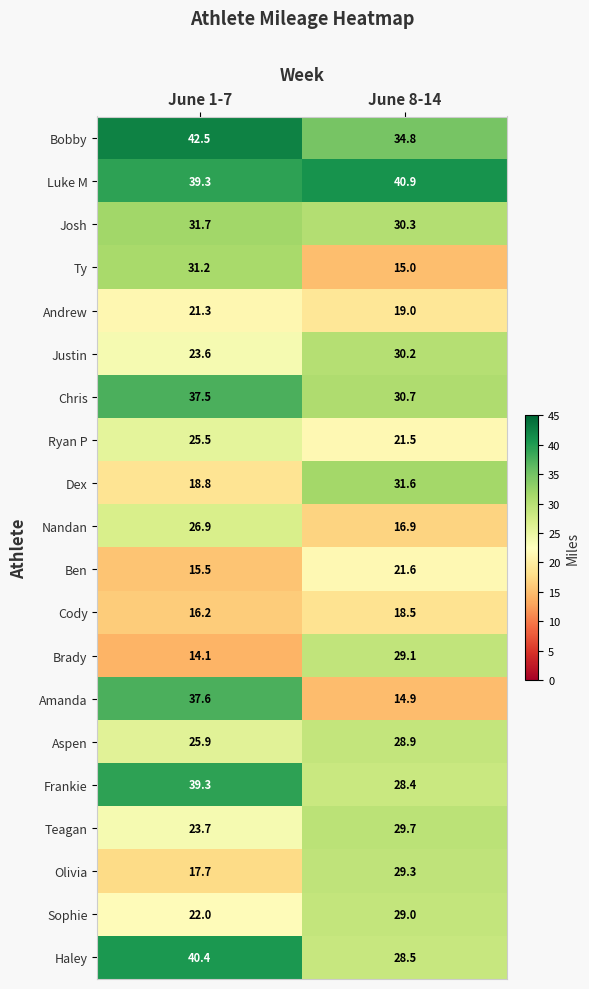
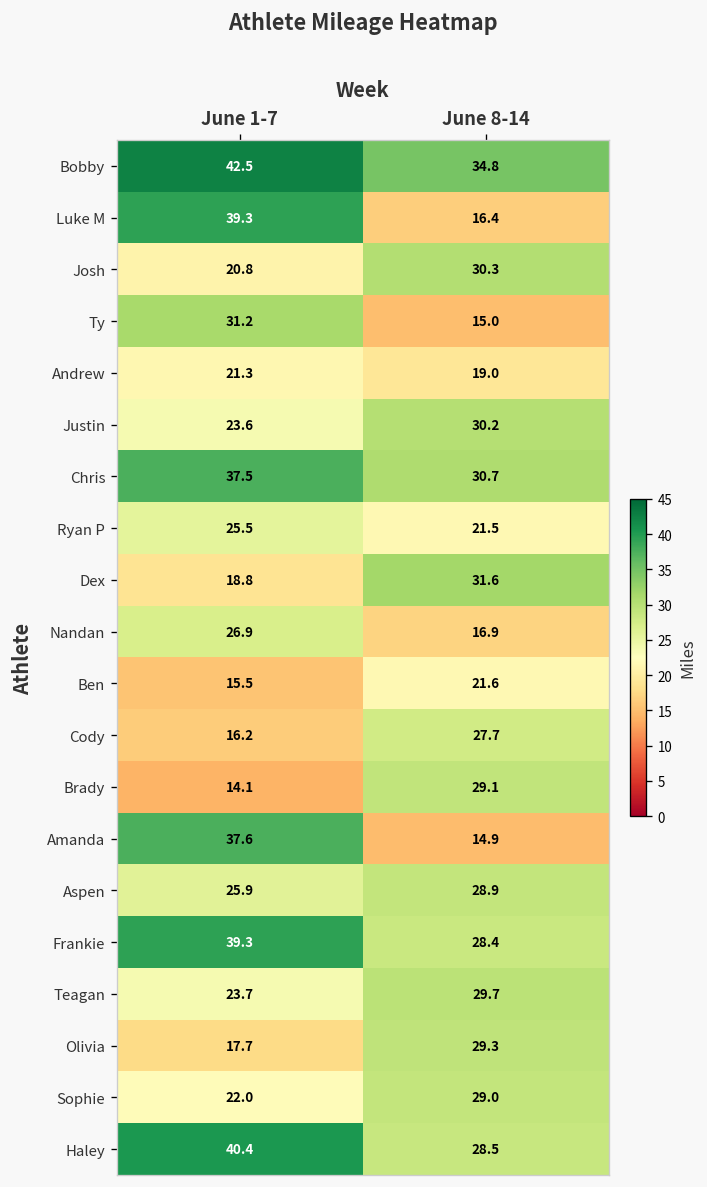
  {
    "Bobby": {
      "June 1-7": 42.5,
      "June 8-14": 34.8
    },
    "Luke M": {
      "June 1-7": 39.3,
-     "June 8-14": 40.9
+     "June 8-14": 16.4
    },
    "Josh": {
-     "June 1-7": 31.7,
+     "June 1-7": 20.8,
      "June 8-14": 30.3
    },
    "Ty": {
      "June 1-7": 31.2,
      "June 8-14": 15.0
    },
    "Andrew": {
      "June 1-7": 21.3,
      "June 8-14": 19.0
    },
    "Justin": {
      "June 1-7": 23.6,
      "June 8-14": 30.2
    },
    "Chris": {
      "June 1-7": 37.5,
      "June 8-14": 30.7
    },
    "Ryan P": {
      "June 1-7": 25.5,
      "June 8-14": 21.5
    },
    "Dex": {
      "June 1-7": 18.8,
      "June 8-14": 31.6
    },
    "Nandan": {
      "June 1-7": 26.9,
      "June 8-14": 16.9
    },
    "Ben": {
      "June 1-7": 15.5,
      "June 8-14": 21.6
    },
    "Cody": {
      "June 1-7": 16.2,
-     "June 8-14": 18.5
+     "June 8-14": 27.7
    },
    "Brady": {
      "June 1-7": 14.1,
      "June 8-14": 29.1
    },
    "Amanda": {
      "June 1-7": 37.6,
      "June 8-14": 14.9
    },
    "Aspen": {
      "June 1-7": 25.9,
      "June 8-14": 28.9
    },
    "Frankie": {
      "June 1-7": 39.3,
      "June 8-14": 28.4
    },
    "Teagan": {
      "June 1-7": 23.7,
      "June 8-14": 29.7
    },
    "Olivia": {
      "June 1-7": 17.7,
      "June 8-14": 29.3
    },
    "Sophie": {
      "June 1-7": 22.0,
      "June 8-14": 29.0
    },
    "Haley": {
      "June 1-7": 40.4,
      "June 8-14": 28.5
    }
  }
